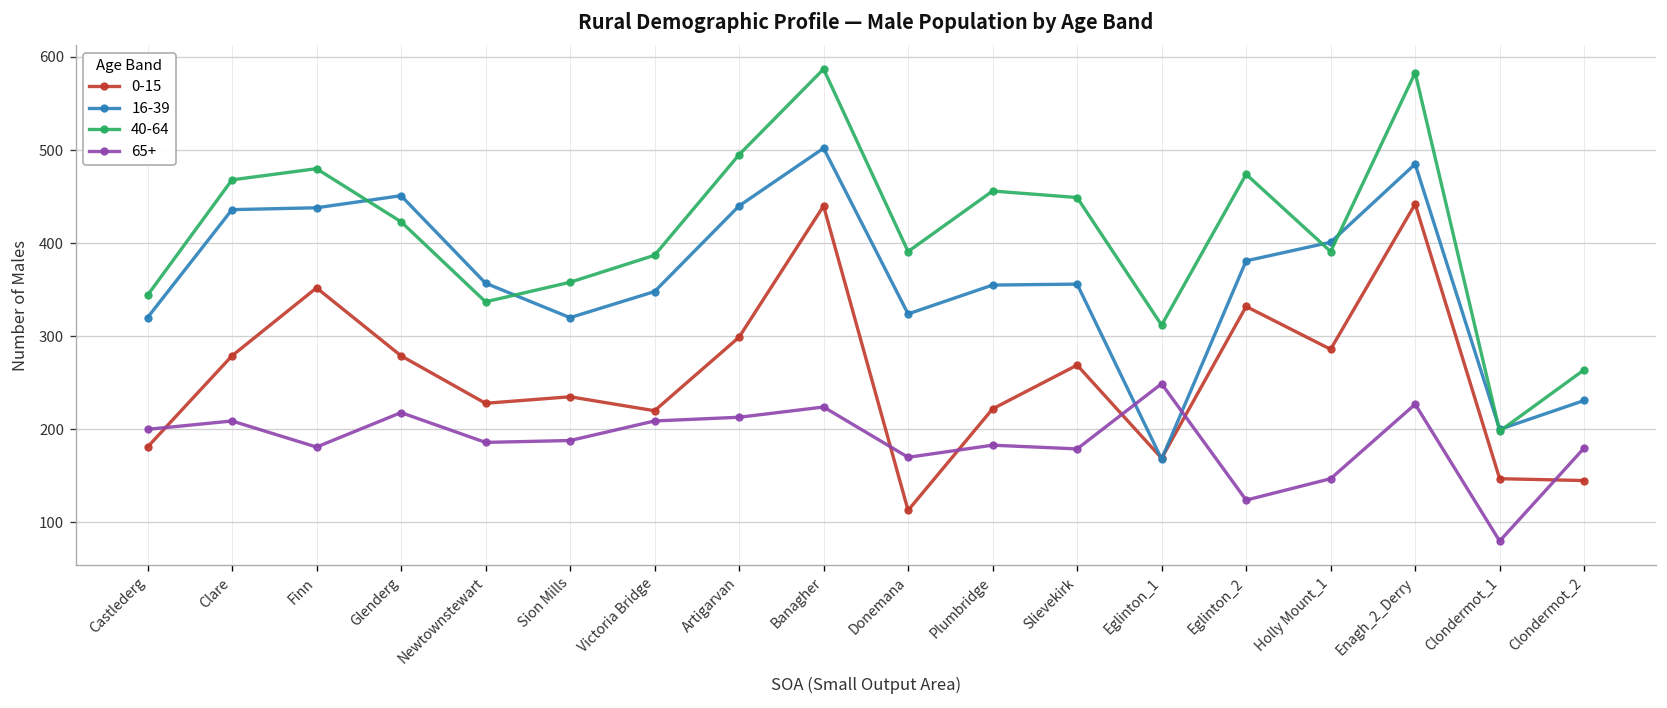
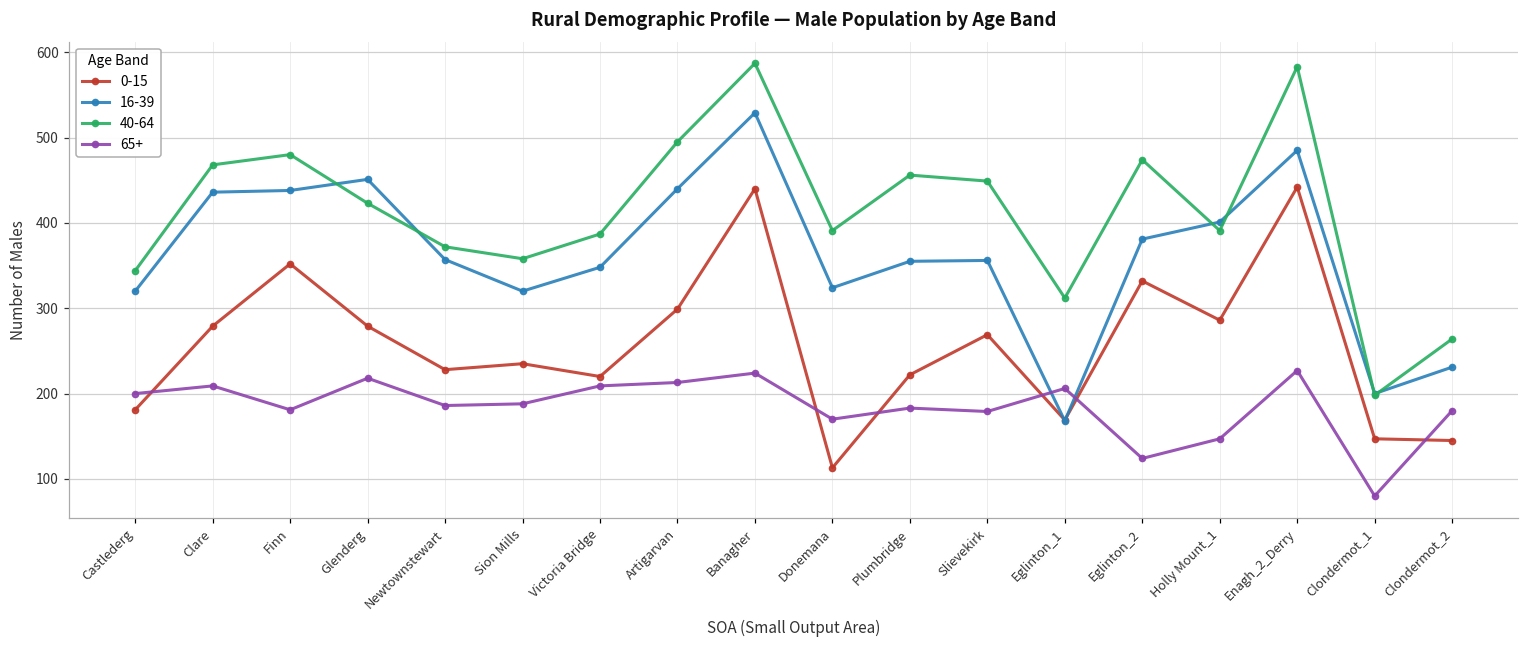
  {
    "0-15": {
      "Castlederg": 180,
      "Clare": 280,
      "Finn": 350,
      "Glenderg": 280,
      "Newtownstewart": 230,
      "Sion Mills": 240,
      "Victoria Bridge": 220,
      "Artigarvan": 300,
      "Banagher": 440,
      "Donemana": 110,
      "Plumbridge": 220,
      "Slievekirk": 270,
      "Eglinton_2": 330,
      "Holly Mount_1": 290,
      "Enagh_2_Derry": 440,
      "Clondermot_1": 150,
      "Clondermot_2": 150
    },
    "16-39": {
      "Castlederg": 320,
      "Clare": 440,
      "Finn": 440,
      "Glenderg": 450,
      "Newtownstewart": 360,
      "Sion Mills": 320,
      "Victoria Bridge": 350,
      "Artigarvan": 440,
-     "Banagher": 500,
+     "Banagher": 530,
      "Donemana": 320,
      "Plumbridge": 360,
      "Slievekirk": 360,
      "Eglinton_2": 380,
      "Holly Mount_1": 400,
      "Enagh_2_Derry": 490,
      "Clondermot_2": 230
    },
    "40-64": {
      "Castlederg": 340,
      "Clare": 470,
      "Finn": 480,
      "Glenderg": 420,
-     "Newtownstewart": 340,
+     "Newtownstewart": 370,
      "Sion Mills": 360,
      "Victoria Bridge": 390,
      "Artigarvan": 500,
      "Banagher": 590,
      "Donemana": 390,
      "Plumbridge": 460,
      "Slievekirk": 450,
      "Eglinton_1": 310,
      "Eglinton_2": 470,
      "Holly Mount_1": 390,
      "Enagh_2_Derry": 580,
      "Clondermot_2": 260
    },
    "65+": {
      "Castlederg": 200,
      "Clare": 210,
      "Finn": 180,
      "Glenderg": 220,
      "Newtownstewart": 190,
      "Sion Mills": 190,
      "Victoria Bridge": 210,
      "Artigarvan": 210,
      "Banagher": 220,
      "Donemana": 170,
      "Plumbridge": 180,
      "Slievekirk": 180,
-     "Eglinton_1": 250,
+     "Eglinton_1": 210,
      "Eglinton_2": 120,
      "Holly Mount_1": 150,
      "Enagh_2_Derry": 230,
      "Clondermot_1": 80,
      "Clondermot_2": 180
    }
  }
